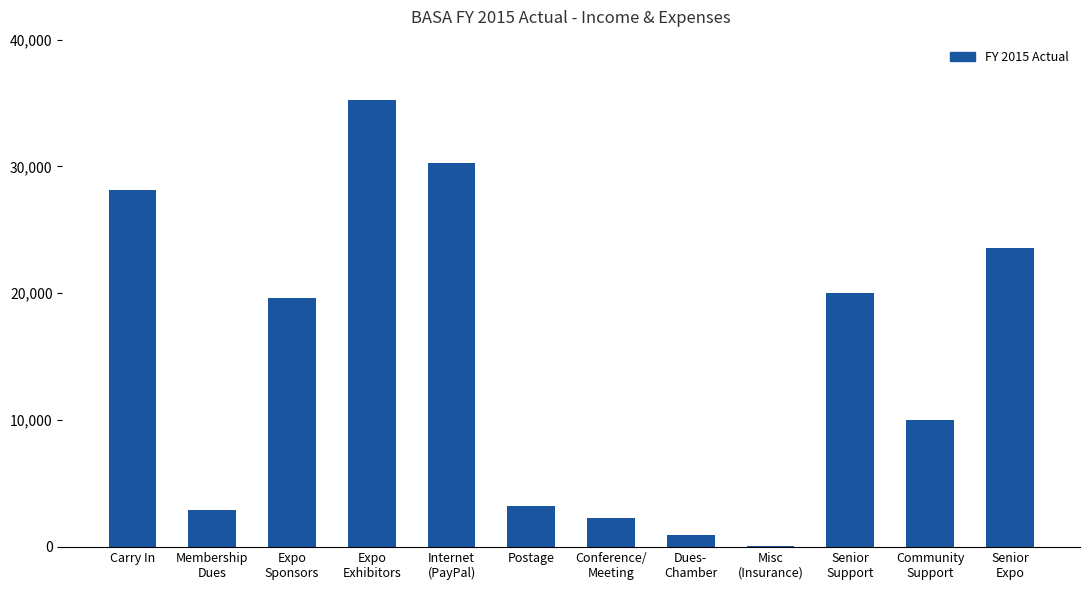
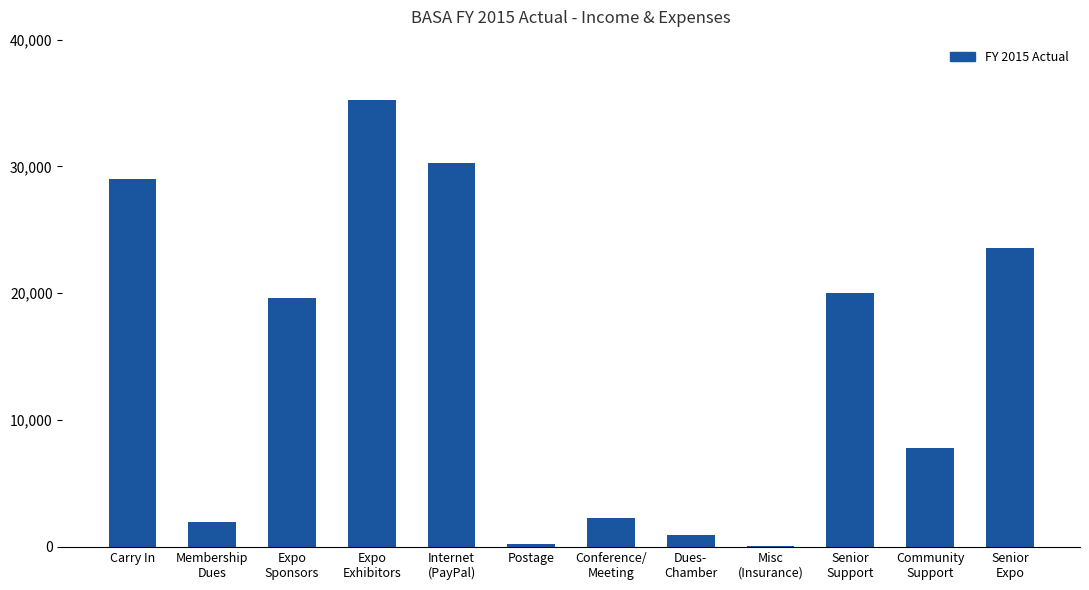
  {
-   "Carry In": "28,200",
-   "Membership Dues": "2,900",
+   "Carry In": "29,000",
+   "Membership Dues": "2,000",
    "Expo Sponsors": "19,600",
    "Expo Exhibitors": "35,300",
    "Internet (PayPal)": "30,300",
-   "Postage": "3,300",
+   "Postage": "200",
    "Conference/ Meeting": "2,300",
    "Dues- Chamber": "1,000",
    "Senior Support": "20,000",
-   "Community Support": "10,000",
+   "Community Support": "7,800",
    "Senior Expo": "23,600"
  }
